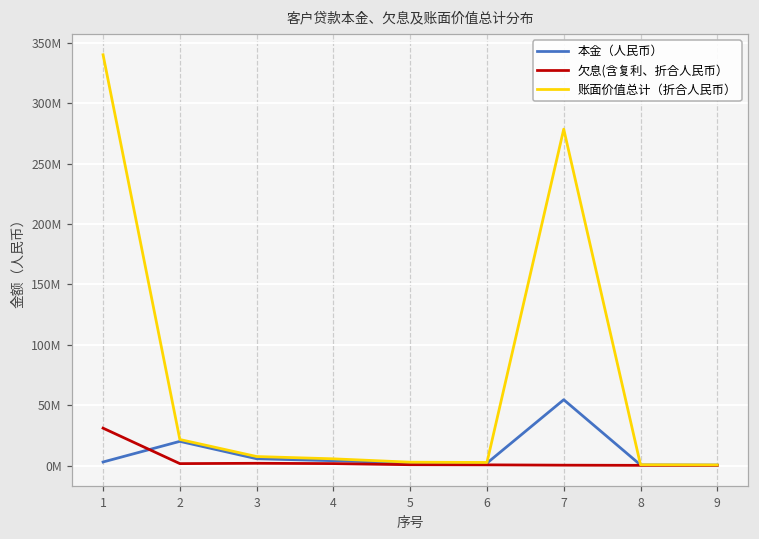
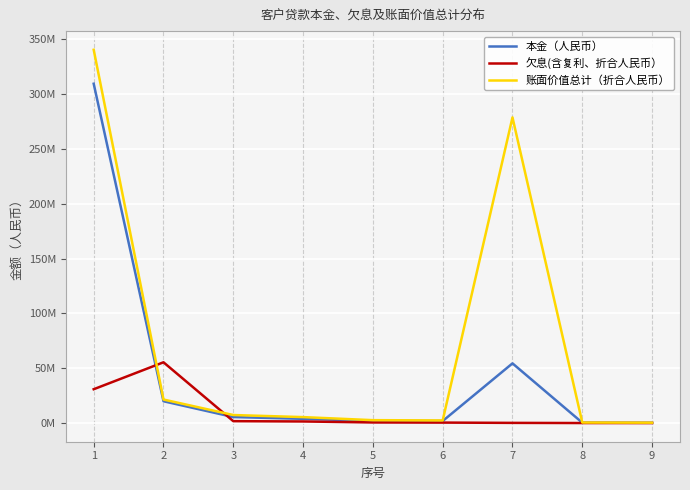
  {
    "本金（人民币）": {
-     "1": 3000000,
+     "1": 309000000,
      "7": 55000000
    },
    "欠息(含复利、折合人民币）": {
      "1": 31000000,
-     "2": 2000000,
+     "2": 55000000,
      "3": 2000000,
      "4": 2000000,
      "7": 0
    },
    "账面价值总计（折合人民币）": {
      "1": 340000000,
      "7": 279000000
    }
  }
